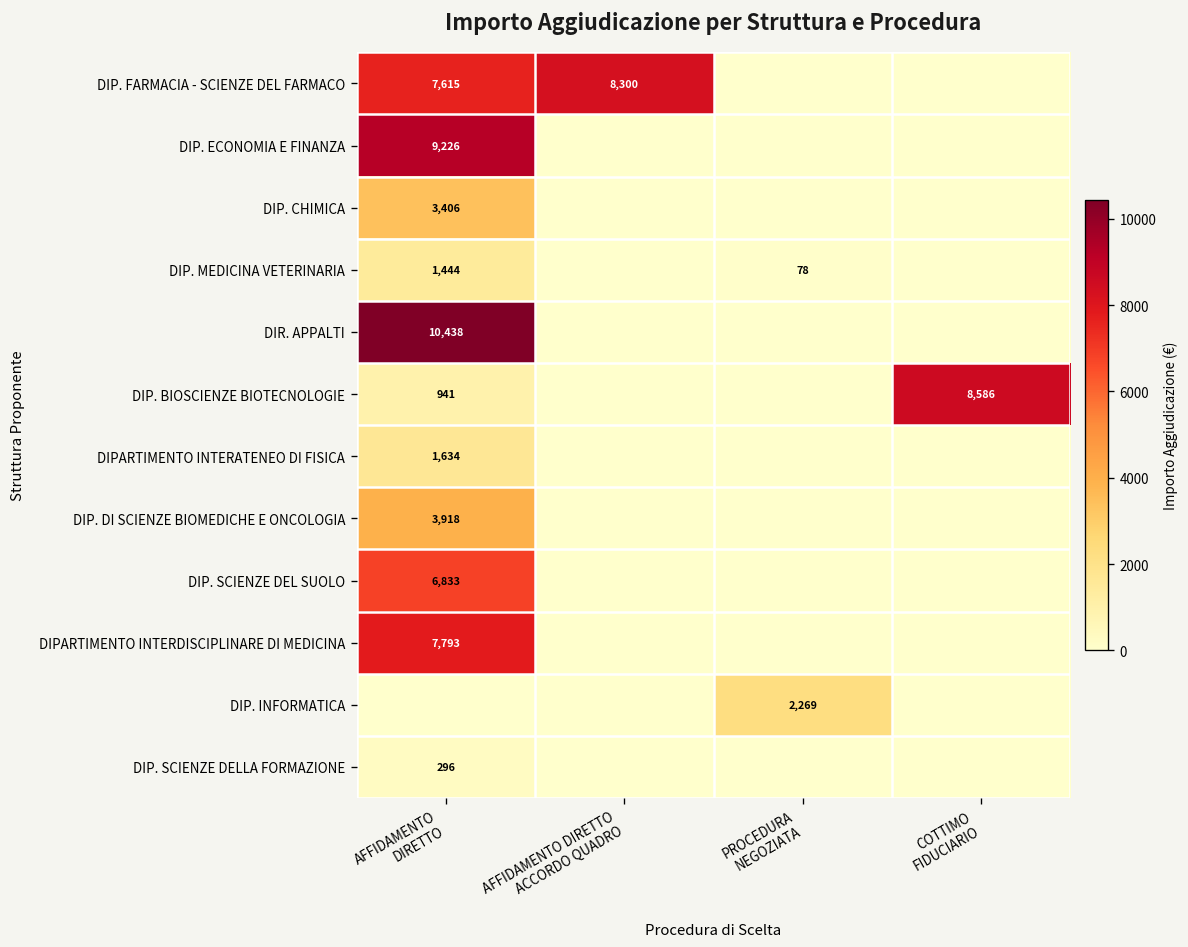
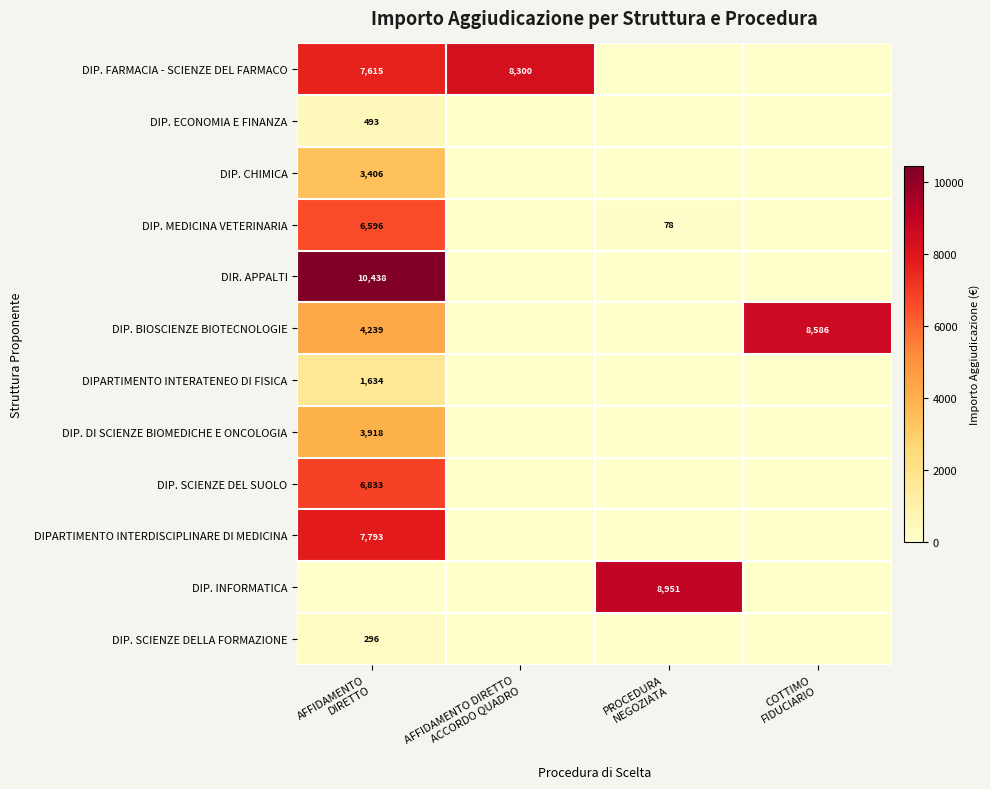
  {
    "DIP. FARMACIA - SCIENZE DEL FARMACO": {
      "AFFIDAMENTO DIRETTO": "7,615",
      "AFFIDAMENTO DIRETTO ACCORDO QUADRO": "8,300"
    },
    "DIP. ECONOMIA E FINANZA": {
-     "AFFIDAMENTO DIRETTO": "9,226"
+     "AFFIDAMENTO DIRETTO": "493"
    },
    "DIP. CHIMICA": {
      "AFFIDAMENTO DIRETTO": "3,406"
    },
    "DIP. MEDICINA VETERINARIA": {
-     "AFFIDAMENTO DIRETTO": "1,444",
+     "AFFIDAMENTO DIRETTO": "6,596",
      "PROCEDURA NEGOZIATA": "78"
    },
    "DIR. APPALTI": {
      "AFFIDAMENTO DIRETTO": "10,438"
    },
    "DIP. BIOSCIENZE BIOTECNOLOGIE": {
-     "AFFIDAMENTO DIRETTO": "941",
+     "AFFIDAMENTO DIRETTO": "4,239",
      "COTTIMO FIDUCIARIO": "8,586"
    },
    "DIPARTIMENTO INTERATENEO DI FISICA": {
      "AFFIDAMENTO DIRETTO": "1,634"
    },
    "DIP. DI SCIENZE BIOMEDICHE E ONCOLOGIA": {
      "AFFIDAMENTO DIRETTO": "3,918"
    },
    "DIP. SCIENZE DEL SUOLO": {
      "AFFIDAMENTO DIRETTO": "6,833"
    },
    "DIPARTIMENTO INTERDISCIPLINARE DI MEDICINA": {
      "AFFIDAMENTO DIRETTO": "7,793"
    },
    "DIP. INFORMATICA": {
-     "PROCEDURA NEGOZIATA": "2,269"
+     "PROCEDURA NEGOZIATA": "8,951"
    },
    "DIP. SCIENZE DELLA FORMAZIONE": {
      "AFFIDAMENTO DIRETTO": "296"
    }
  }
